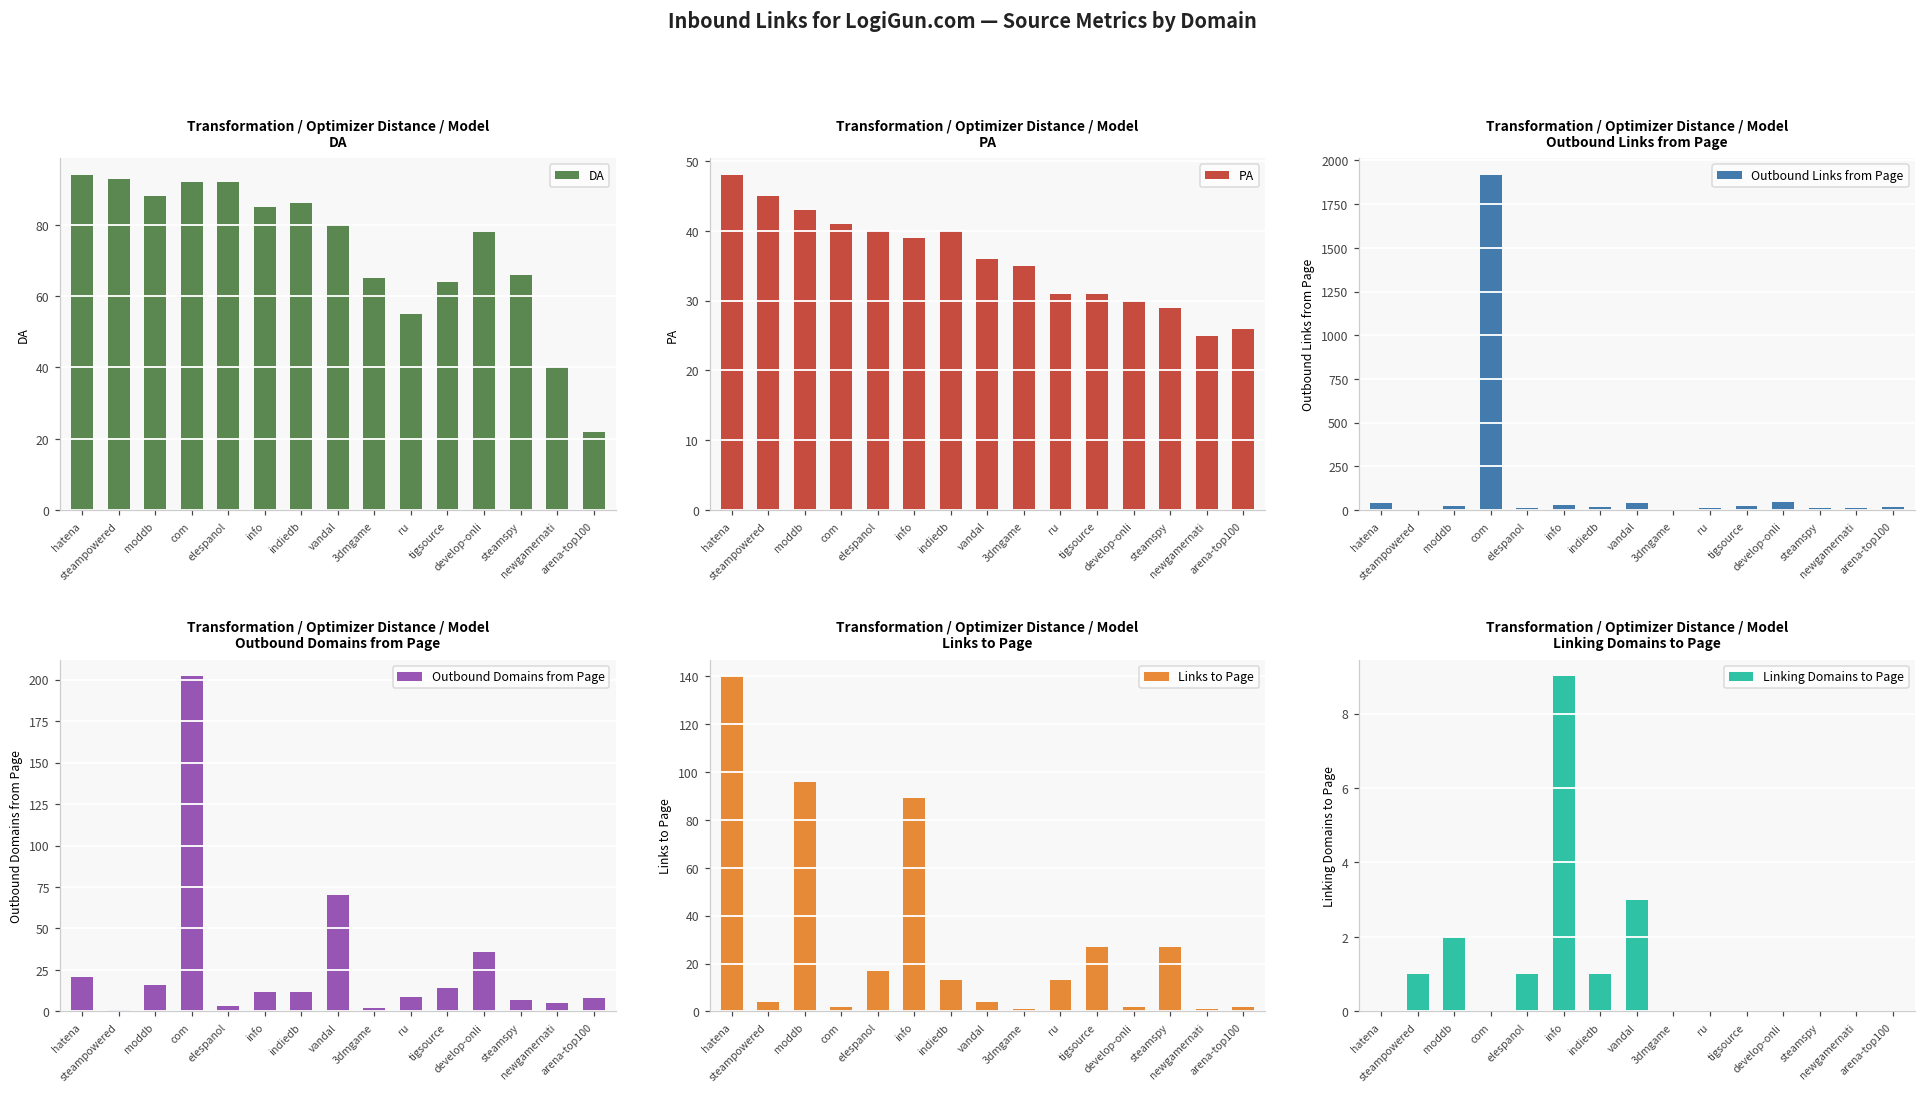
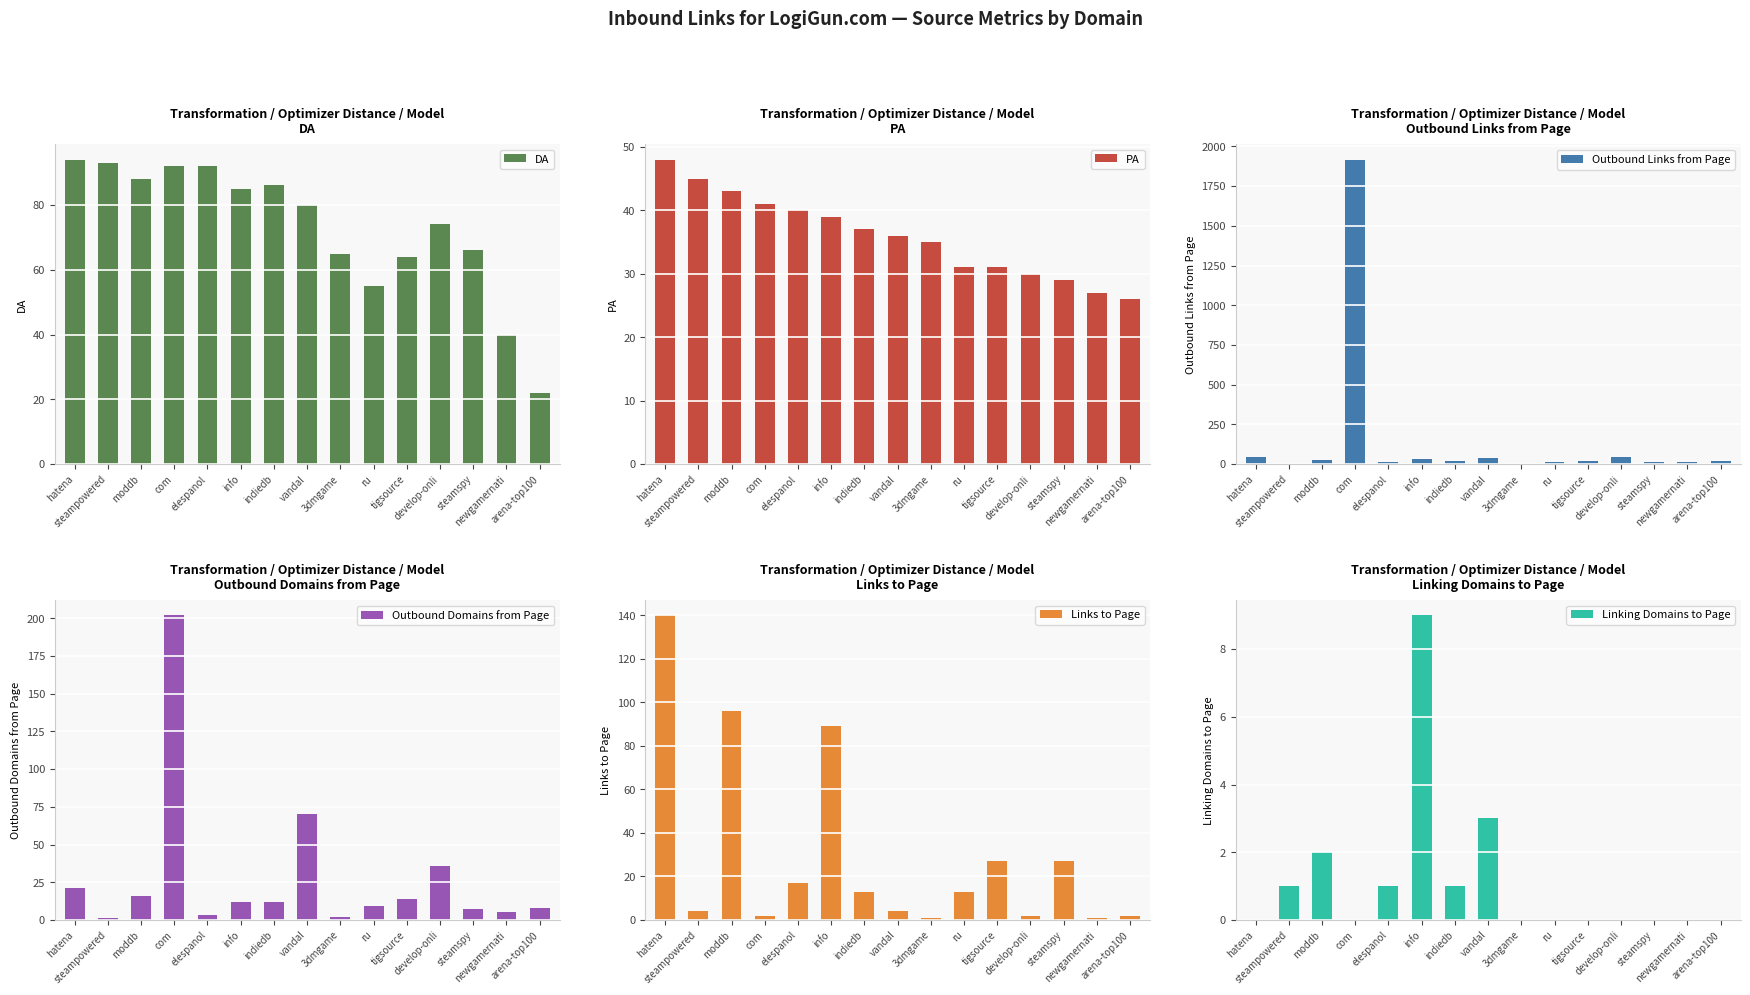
  {
    "Transformation / Optimizer Distance / Model DA": {
      "hatena": 94,
      "steampowered": 93,
      "moddb": 88,
      "com": 92,
      "elespanol": 92,
      "info": 85,
      "indiedb": 86,
      "vandal": 80,
      "3dmgame": 65,
      "ru": 55,
      "tigsource": 64,
-     "develop-onli": 78,
+     "develop-onli": 74,
      "steamspy": 66,
      "newgamernati": 40,
      "arena-top100": 22
    },
    "Transformation / Optimizer Distance / Model PA": {
      "hatena": 48,
      "steampowered": 45,
      "moddb": 43,
      "com": 41,
      "elespanol": 40,
      "info": 39,
-     "indiedb": 40,
+     "indiedb": 37,
      "vandal": 36,
      "3dmgame": 35,
      "ru": 31,
      "tigsource": 31,
      "develop-onli": 30,
      "steamspy": 29,
-     "newgamernati": 25,
+     "newgamernati": 27,
      "arena-top100": 26
    },
    "Transformation / Optimizer Distance / Model Outbound Links from Page": {
      "hatena": 40,
      "moddb": 30,
      "com": 1920,
      "info": 30,
      "indiedb": 20,
      "vandal": 40,
      "tigsource": 20,
      "develop-onli": 50,
      "arena-top100": 20
    },
    "Transformation / Optimizer Distance / Model Outbound Domains from Page": {
      "hatena": 21,
      "moddb": 16,
      "com": 202,
      "elespanol": 3,
      "info": 12,
      "indiedb": 12,
      "vandal": 70,
      "3dmgame": 2,
      "ru": 9,
      "tigsource": 14,
      "develop-onli": 36,
      "steamspy": 7,
      "newgamernati": 5,
      "arena-top100": 8
    },
    "Transformation / Optimizer Distance / Model Links to Page": {
      "hatena": 140,
      "steampowered": 4,
      "moddb": 96,
      "com": 2,
      "elespanol": 17,
      "info": 89,
      "indiedb": 13,
      "vandal": 4,
      "ru": 13,
      "tigsource": 27,
      "develop-onli": 2,
      "steamspy": 27,
      "arena-top100": 2
    },
    "Transformation / Optimizer Distance / Model Linking Domains to Page": {
      "hatena": 0.0,
      "steampowered": 1.0,
      "moddb": 2.0,
      "com": 0.0,
      "elespanol": 1.0,
      "info": 9.0,
      "indiedb": 1.0,
      "vandal": 3.0,
      "3dmgame": 0.0,
      "ru": 0.0,
      "tigsource": 0.0,
      "develop-onli": 0.0,
      "steamspy": 0.0,
      "newgamernati": 0.0,
      "arena-top100": 0.0
    }
  }
